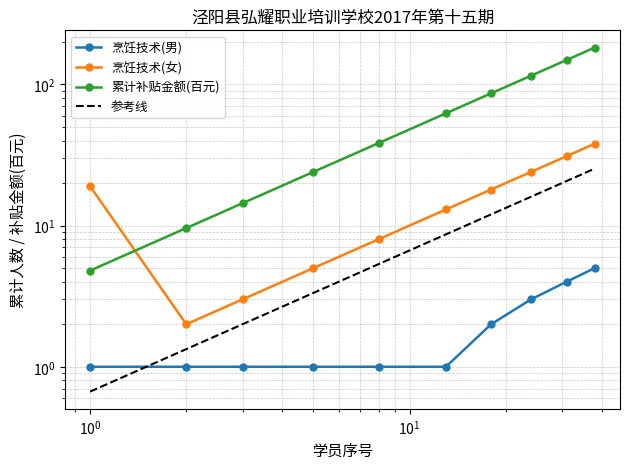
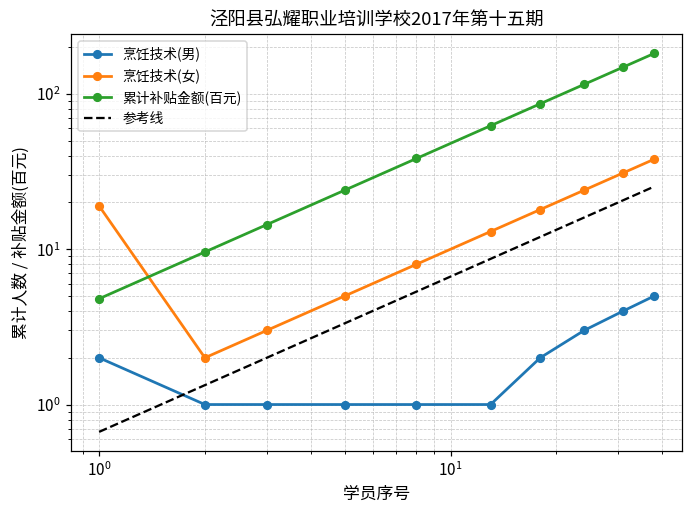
  {
    "烹饪技术(男)": {
-     "10^0": 1
+     "10^0": 2
    },
    "烹饪技术(女)": {
      "10^0": 19
    },
    "累计补贴金额(百元)": {
      "10^0": 4.8
    },
    "参考线": {
      "10^0": 0.7,
      "10^1": 7
    }
  }
